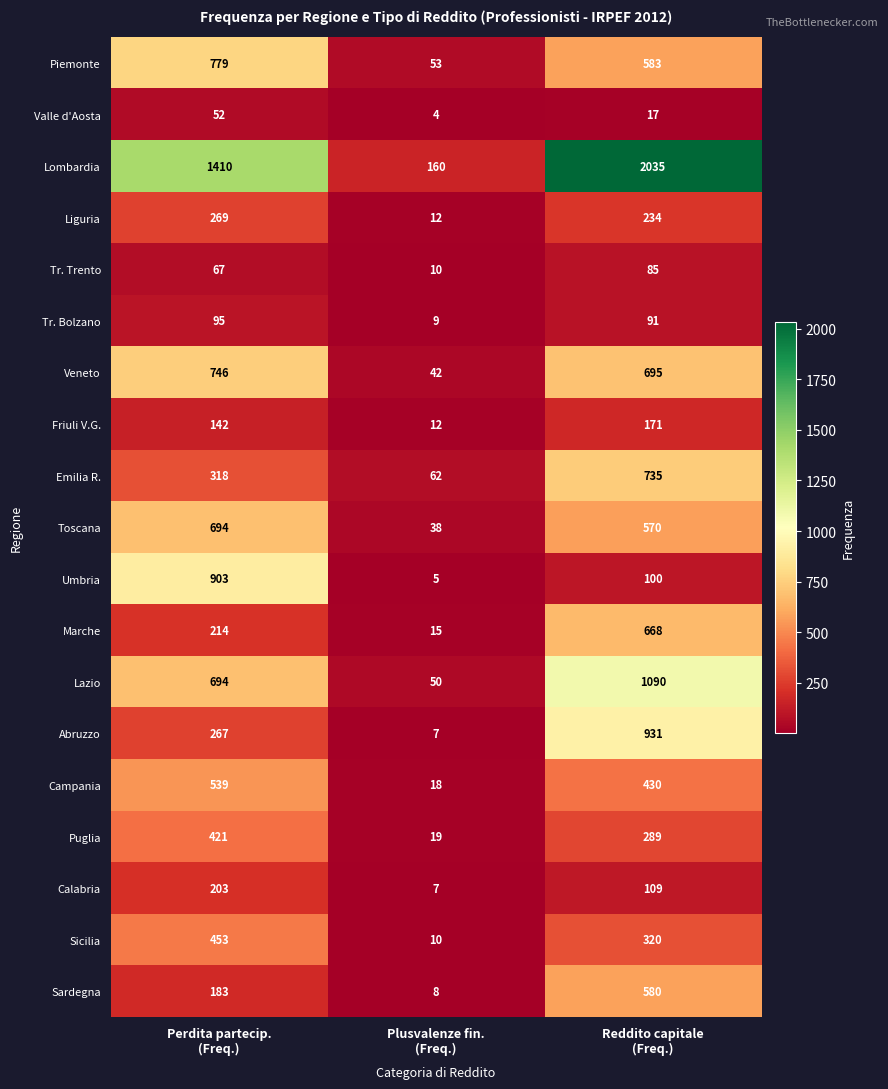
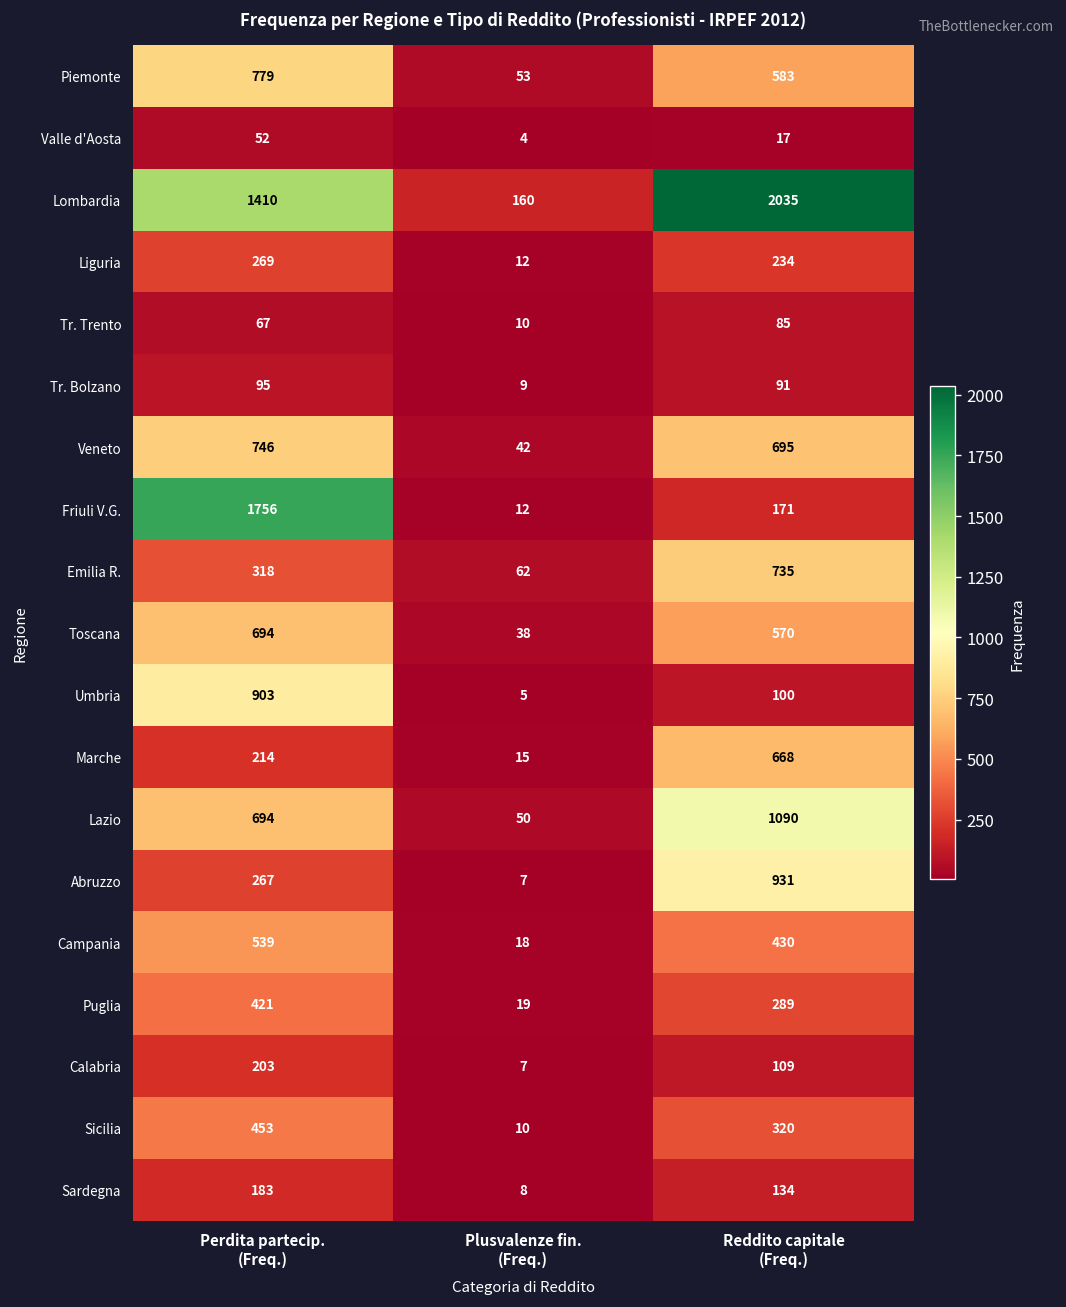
  {
    "Piemonte": {
      "Perdita partecip. (Freq.)": 779,
      "Plusvalenze fin. (Freq.)": 53,
      "Reddito capitale (Freq.)": 583
    },
    "Valle d'Aosta": {
      "Perdita partecip. (Freq.)": 52,
      "Plusvalenze fin. (Freq.)": 4,
      "Reddito capitale (Freq.)": 17
    },
    "Lombardia": {
      "Perdita partecip. (Freq.)": 1410,
      "Plusvalenze fin. (Freq.)": 160,
      "Reddito capitale (Freq.)": 2035
    },
    "Liguria": {
      "Perdita partecip. (Freq.)": 269,
      "Plusvalenze fin. (Freq.)": 12,
      "Reddito capitale (Freq.)": 234
    },
    "Tr. Trento": {
      "Perdita partecip. (Freq.)": 67,
      "Plusvalenze fin. (Freq.)": 10,
      "Reddito capitale (Freq.)": 85
    },
    "Tr. Bolzano": {
      "Perdita partecip. (Freq.)": 95,
      "Plusvalenze fin. (Freq.)": 9,
      "Reddito capitale (Freq.)": 91
    },
    "Veneto": {
      "Perdita partecip. (Freq.)": 746,
      "Plusvalenze fin. (Freq.)": 42,
      "Reddito capitale (Freq.)": 695
    },
    "Friuli V.G.": {
-     "Perdita partecip. (Freq.)": 142,
+     "Perdita partecip. (Freq.)": 1756,
      "Plusvalenze fin. (Freq.)": 12,
      "Reddito capitale (Freq.)": 171
    },
    "Emilia R.": {
      "Perdita partecip. (Freq.)": 318,
      "Plusvalenze fin. (Freq.)": 62,
      "Reddito capitale (Freq.)": 735
    },
    "Toscana": {
      "Perdita partecip. (Freq.)": 694,
      "Plusvalenze fin. (Freq.)": 38,
      "Reddito capitale (Freq.)": 570
    },
    "Umbria": {
      "Perdita partecip. (Freq.)": 903,
      "Plusvalenze fin. (Freq.)": 5,
      "Reddito capitale (Freq.)": 100
    },
    "Marche": {
      "Perdita partecip. (Freq.)": 214,
      "Plusvalenze fin. (Freq.)": 15,
      "Reddito capitale (Freq.)": 668
    },
    "Lazio": {
      "Perdita partecip. (Freq.)": 694,
      "Plusvalenze fin. (Freq.)": 50,
      "Reddito capitale (Freq.)": 1090
    },
    "Abruzzo": {
      "Perdita partecip. (Freq.)": 267,
      "Plusvalenze fin. (Freq.)": 7,
      "Reddito capitale (Freq.)": 931
    },
    "Campania": {
      "Perdita partecip. (Freq.)": 539,
      "Plusvalenze fin. (Freq.)": 18,
      "Reddito capitale (Freq.)": 430
    },
    "Puglia": {
      "Perdita partecip. (Freq.)": 421,
      "Plusvalenze fin. (Freq.)": 19,
      "Reddito capitale (Freq.)": 289
    },
    "Calabria": {
      "Perdita partecip. (Freq.)": 203,
      "Plusvalenze fin. (Freq.)": 7,
      "Reddito capitale (Freq.)": 109
    },
    "Sicilia": {
      "Perdita partecip. (Freq.)": 453,
      "Plusvalenze fin. (Freq.)": 10,
      "Reddito capitale (Freq.)": 320
    },
    "Sardegna": {
      "Perdita partecip. (Freq.)": 183,
      "Plusvalenze fin. (Freq.)": 8,
-     "Reddito capitale (Freq.)": 580
+     "Reddito capitale (Freq.)": 134
    }
  }
